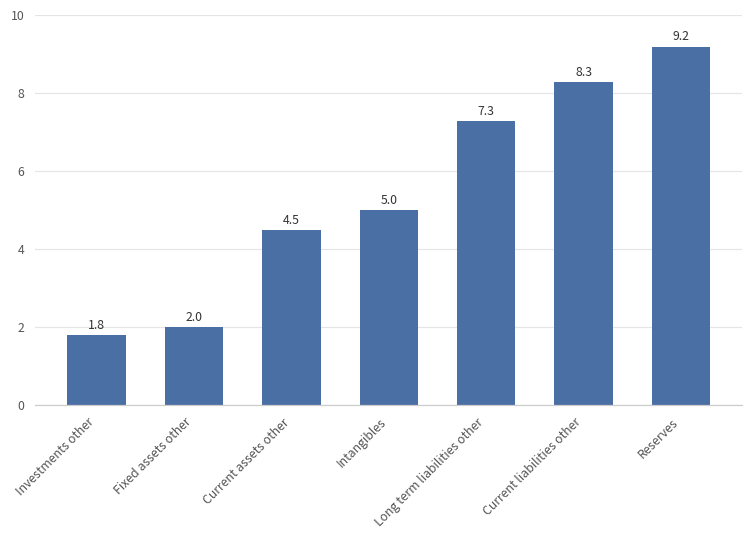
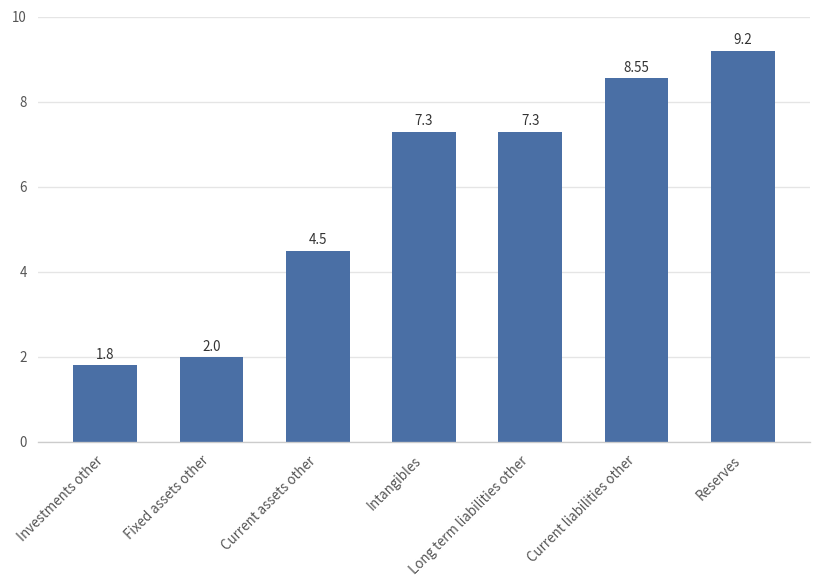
  {
    "Investments other": 1.8,
    "Fixed assets other": 2.0,
    "Current assets other": 4.5,
-   "Intangibles": 5.0,
+   "Intangibles": 7.3,
    "Long term liabilities other": 7.3,
-   "Current liabilities other": 8.3,
+   "Current liabilities other": 8.55,
    "Reserves": 9.2
  }
